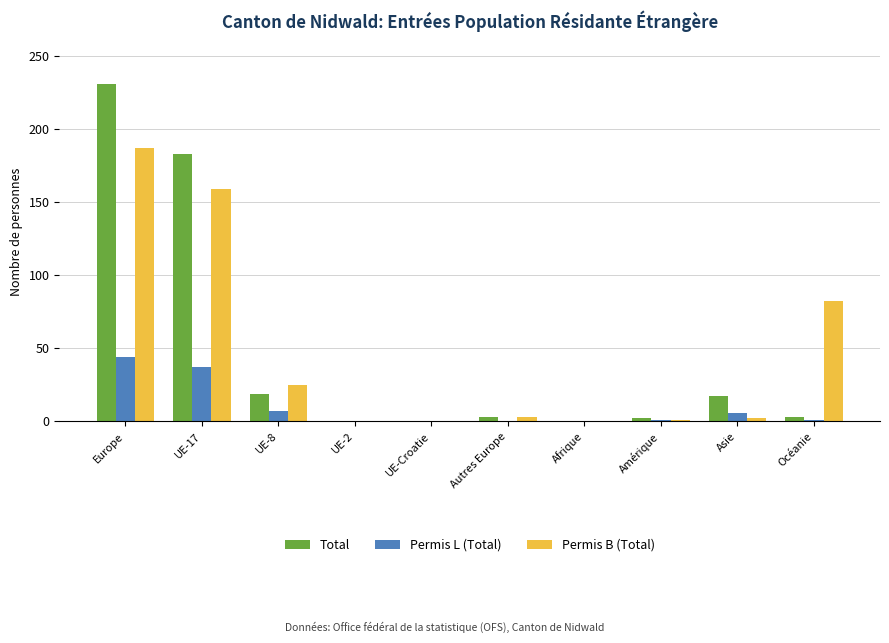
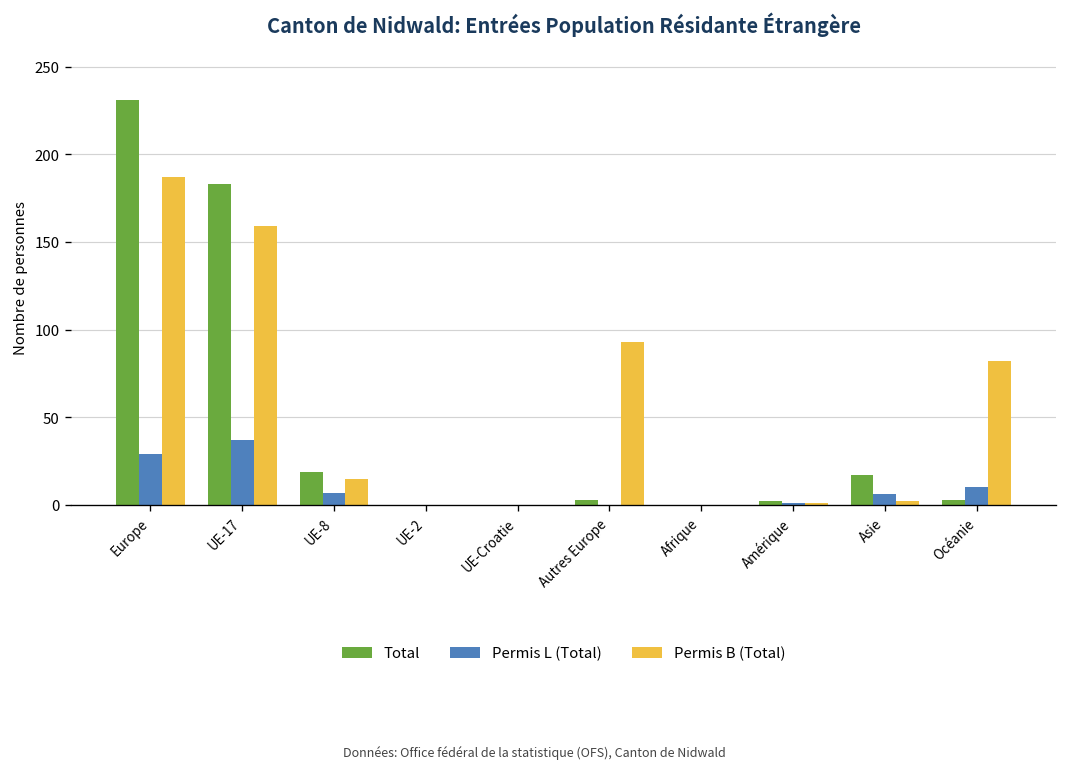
  {
    "Total": {
      "Europe": 231,
      "UE-17": 183,
      "UE-8": 19,
      "UE-2": 0,
      "UE-Croatie": 0,
      "Autres Europe": 3,
      "Afrique": 0,
      "Amérique": 2,
      "Asie": 17,
      "Océanie": 3
    },
    "Permis L (Total)": {
-     "Europe": 44,
+     "Europe": 29,
      "UE-17": 37,
      "UE-8": 7,
      "UE-2": 0,
      "UE-Croatie": 0,
      "Autres Europe": 0,
      "Afrique": 0,
      "Asie": 6,
-     "Océanie": 1
+     "Océanie": 10
    },
    "Permis B (Total)": {
      "Europe": 187,
      "UE-17": 159,
-     "UE-8": 25,
+     "UE-8": 15,
      "UE-2": 0,
      "UE-Croatie": 0,
-     "Autres Europe": 3,
+     "Autres Europe": 93,
      "Afrique": 0,
      "Asie": 2,
      "Océanie": 82
    }
  }
